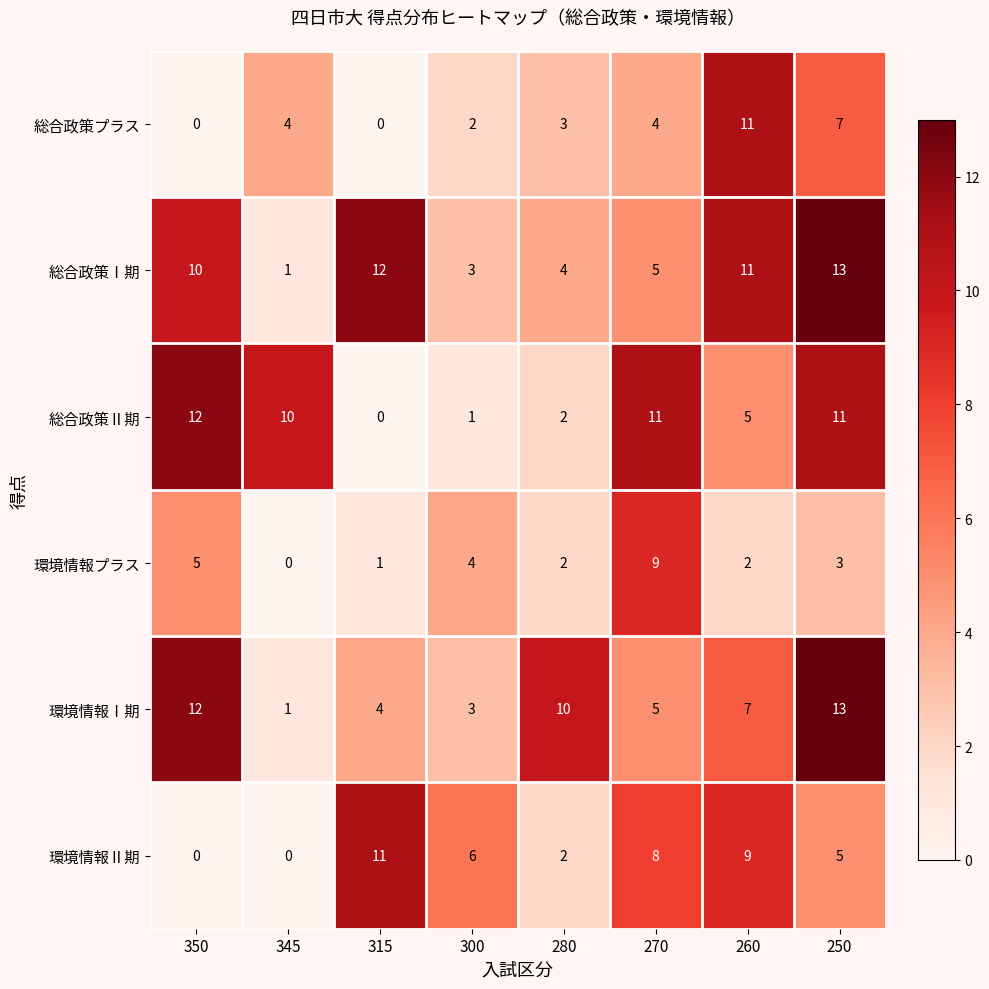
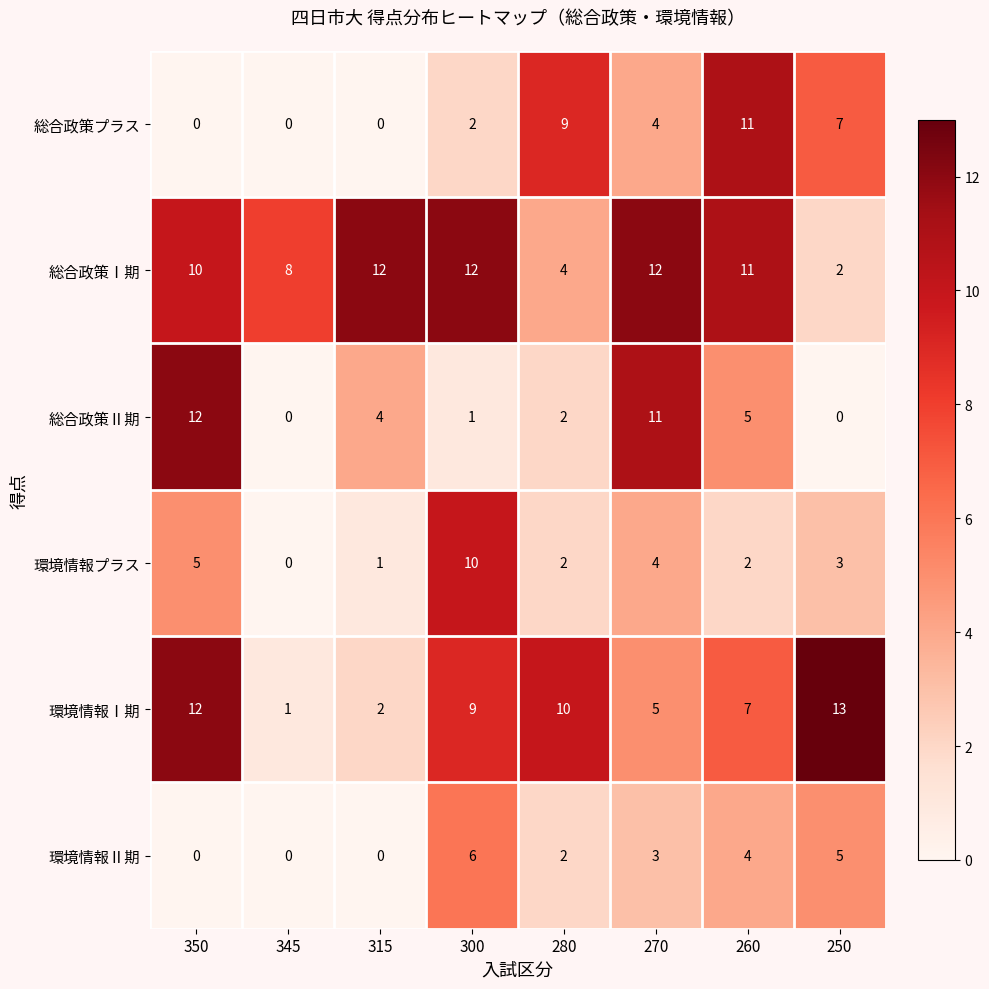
  {
    "総合政策プラス": {
      "350": 0,
-     "345": 4,
+     "345": 0,
      "315": 0,
      "300": 2,
-     "280": 3,
+     "280": 9,
      "270": 4,
      "260": 11,
      "250": 7
    },
    "総合政策Ⅰ期": {
      "350": 10,
-     "345": 1,
+     "345": 8,
      "315": 12,
-     "300": 3,
+     "300": 12,
      "280": 4,
-     "270": 5,
+     "270": 12,
      "260": 11,
-     "250": 13
+     "250": 2
    },
    "総合政策Ⅱ期": {
      "350": 12,
-     "345": 10,
-     "315": 0,
+     "345": 0,
+     "315": 4,
      "300": 1,
      "280": 2,
      "270": 11,
      "260": 5,
-     "250": 11
+     "250": 0
    },
    "環境情報プラス": {
      "350": 5,
      "345": 0,
      "315": 1,
-     "300": 4,
+     "300": 10,
      "280": 2,
-     "270": 9,
+     "270": 4,
      "260": 2,
      "250": 3
    },
    "環境情報Ⅰ期": {
      "350": 12,
      "345": 1,
-     "315": 4,
-     "300": 3,
+     "315": 2,
+     "300": 9,
      "280": 10,
      "270": 5,
      "260": 7,
      "250": 13
    },
    "環境情報Ⅱ期": {
      "350": 0,
      "345": 0,
-     "315": 11,
+     "315": 0,
      "300": 6,
      "280": 2,
-     "270": 8,
-     "260": 9,
+     "270": 3,
+     "260": 4,
      "250": 5
    }
  }
